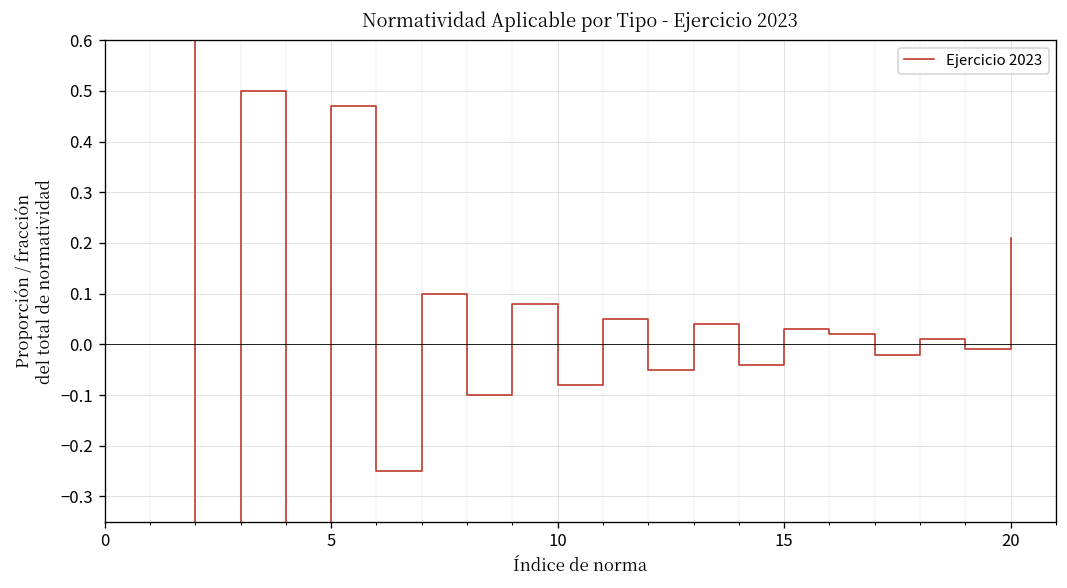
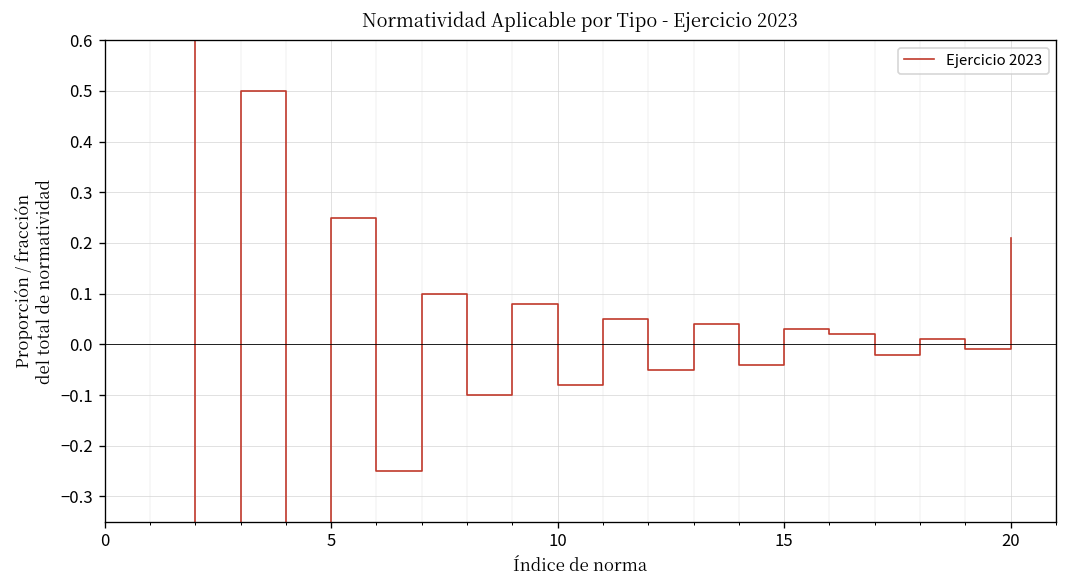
  {
-   "5": 0.47,
+   "5": 0.25,
    "10": -0.08,
    "15": 0.03,
    "20": 0.21
  }
